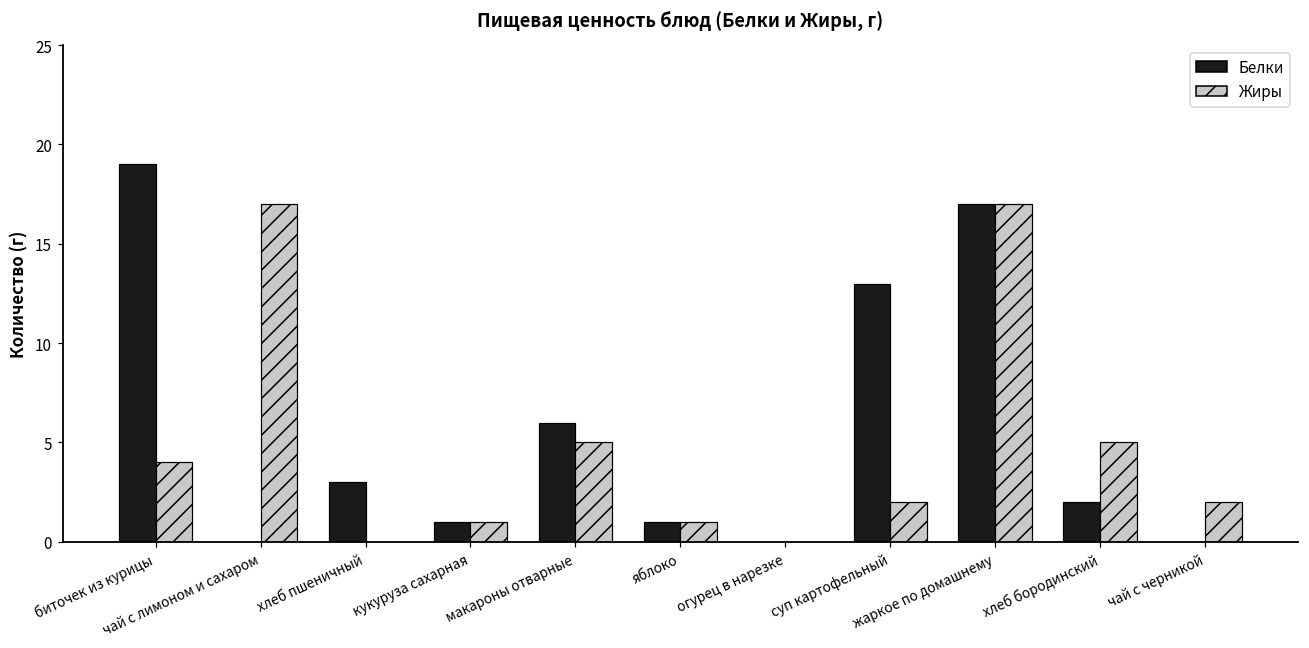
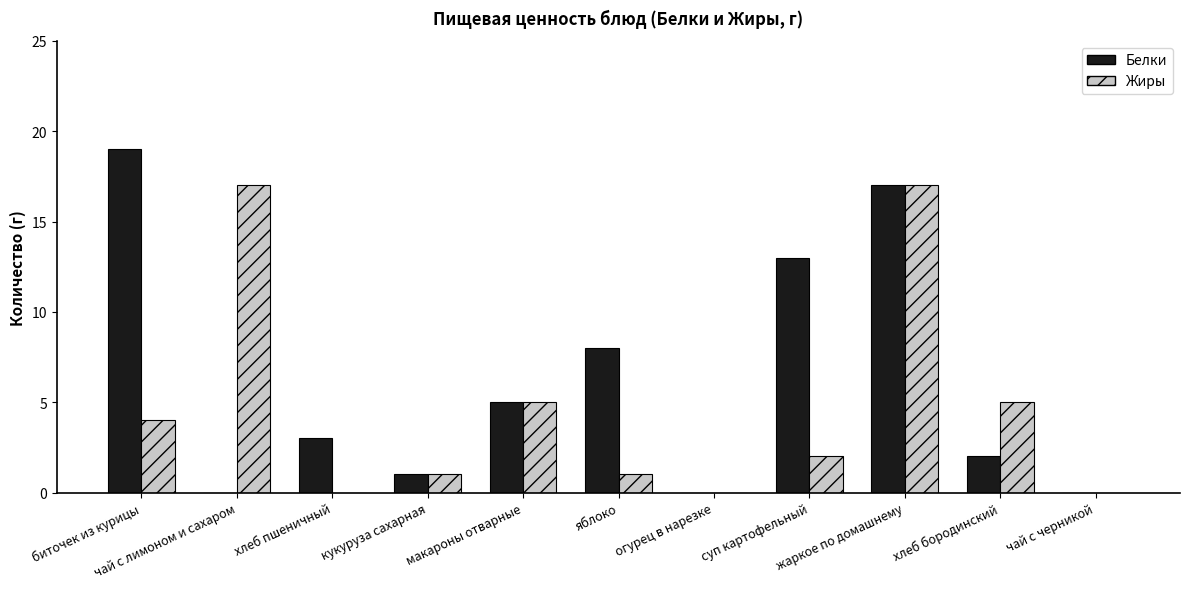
  {
    "Белки": {
      "биточек из курицы": 19,
      "чай с лимоном и сахаром": 0,
      "хлеб пшеничный": 3,
      "кукуруза сахарная": 1,
-     "макароны отварные": 6,
-     "яблоко": 1,
+     "макароны отварные": 5,
+     "яблоко": 8,
      "огурец в нарезке": 0,
      "суп картофельный": 13,
      "жаркое по домашнему": 17,
      "хлеб бородинский": 2,
      "чай с черникой": 0
    },
    "Жиры": {
      "биточек из курицы": 4,
      "чай с лимоном и сахаром": 17,
      "хлеб пшеничный": 0,
      "кукуруза сахарная": 1,
      "макароны отварные": 5,
      "яблоко": 1,
      "огурец в нарезке": 0,
      "суп картофельный": 2,
      "жаркое по домашнему": 17,
      "хлеб бородинский": 5,
-     "чай с черникой": 2
+     "чай с черникой": 0
    }
  }
